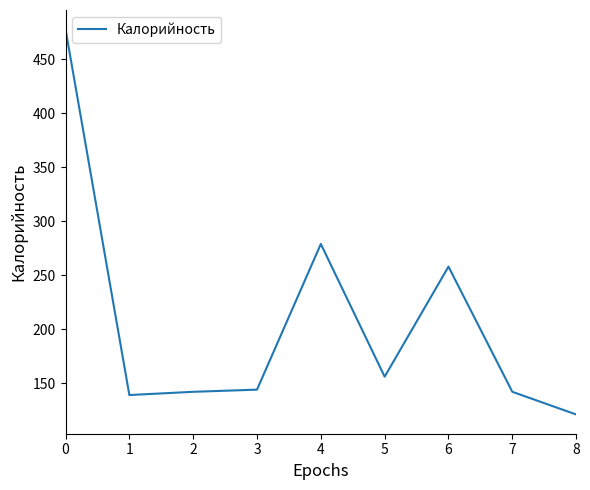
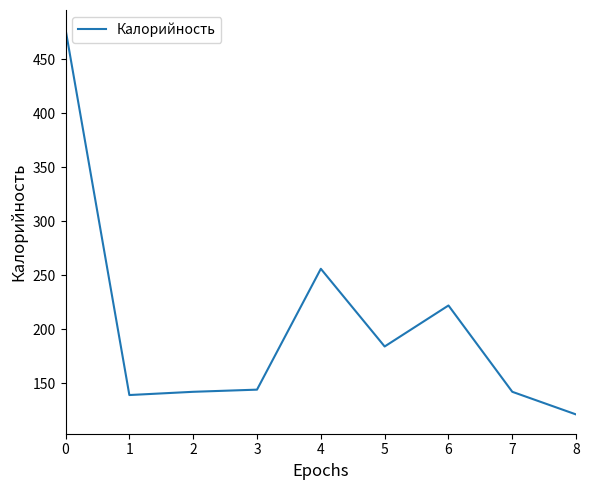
  {
    "0": 478,
    "1": 139,
    "2": 142,
    "3": 144,
-   "4": 279,
-   "5": 156,
-   "6": 258,
+   "4": 256,
+   "5": 184,
+   "6": 222,
    "7": 142,
    "8": 121
  }
